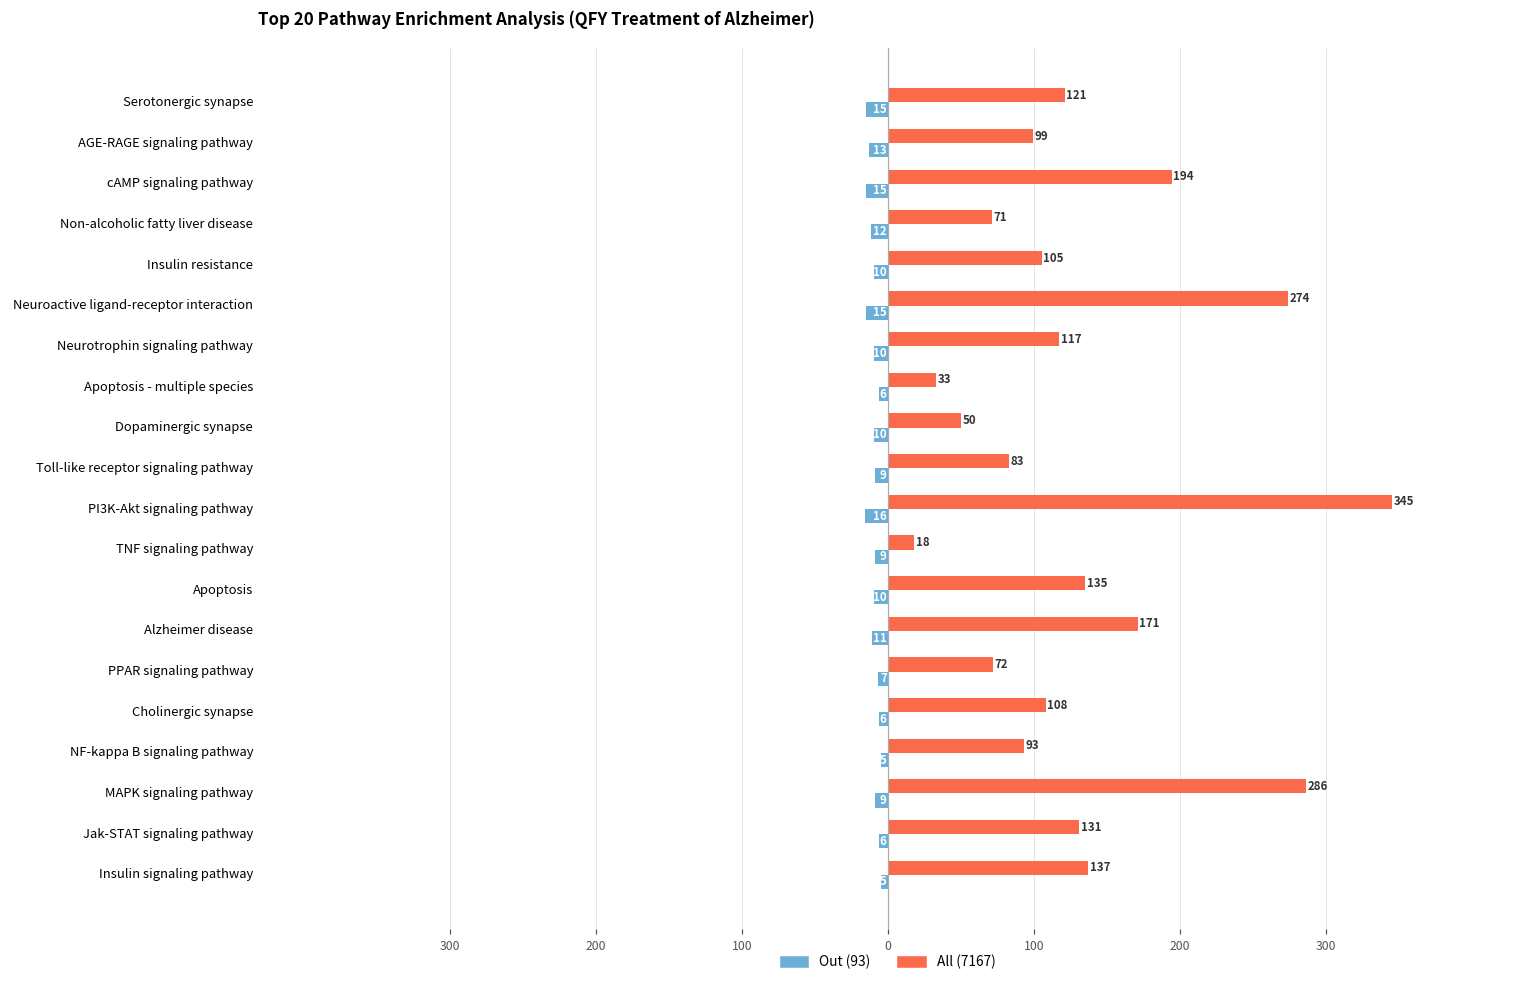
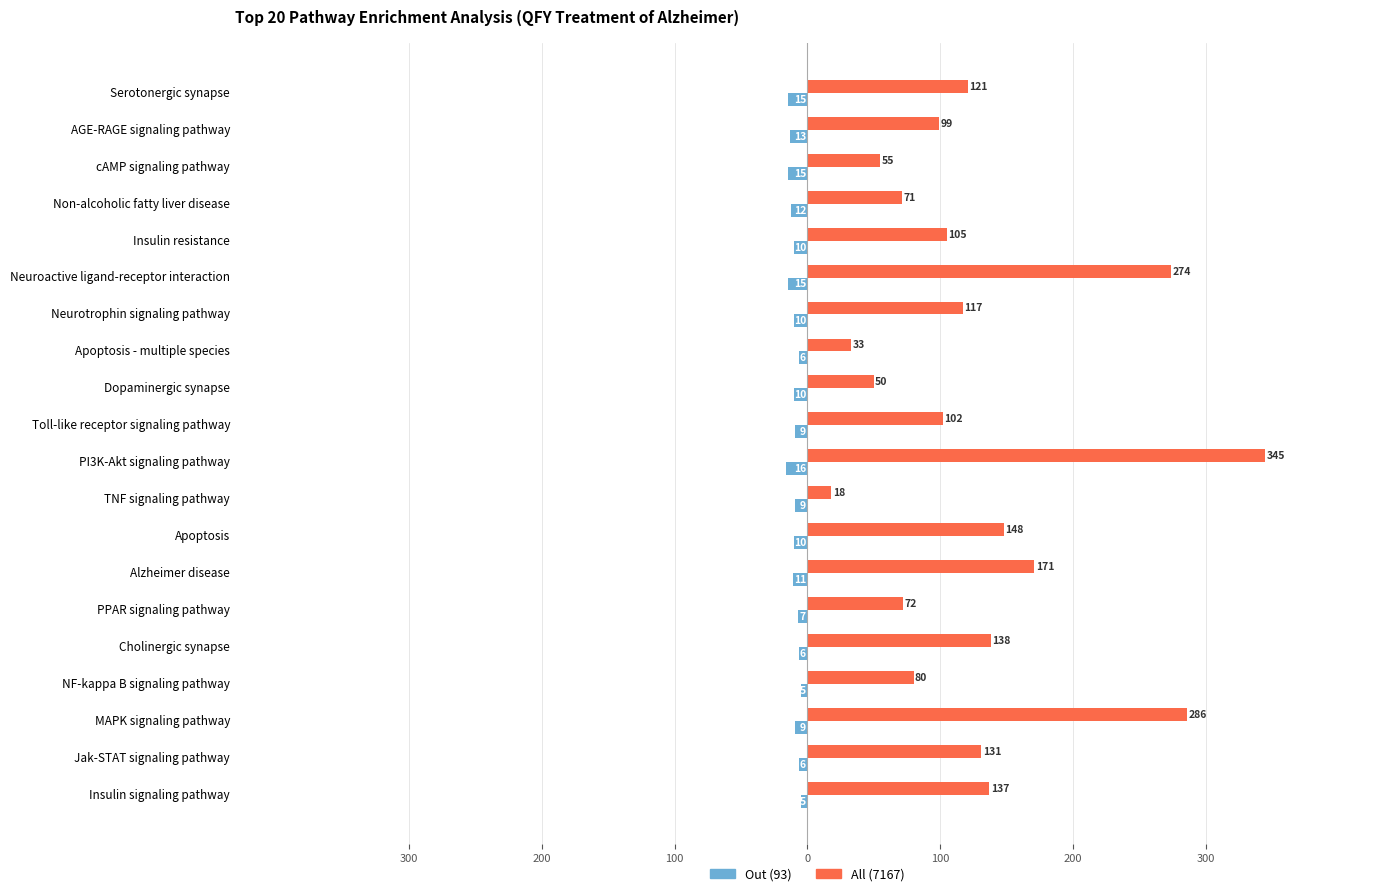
  {
    "All (7167)": {
      "Serotonergic synapse": 121,
      "AGE-RAGE signaling pathway": 99,
-     "cAMP signaling pathway": 194,
+     "cAMP signaling pathway": 55,
      "Non-alcoholic fatty liver disease": 71,
      "Insulin resistance": 105,
      "Neuroactive ligand-receptor interaction": 274,
      "Neurotrophin signaling pathway": 117,
      "Apoptosis - multiple species": 33,
      "Dopaminergic synapse": 50,
-     "Toll-like receptor signaling pathway": 83,
+     "Toll-like receptor signaling pathway": 102,
      "PI3K-Akt signaling pathway": 345,
      "TNF signaling pathway": 18,
-     "Apoptosis": 135,
+     "Apoptosis": 148,
      "Alzheimer disease": 171,
      "PPAR signaling pathway": 72,
-     "Cholinergic synapse": 108,
-     "NF-kappa B signaling pathway": 93,
+     "Cholinergic synapse": 138,
+     "NF-kappa B signaling pathway": 80,
      "MAPK signaling pathway": 286,
      "Jak-STAT signaling pathway": 131,
      "Insulin signaling pathway": 137
    }
  }
